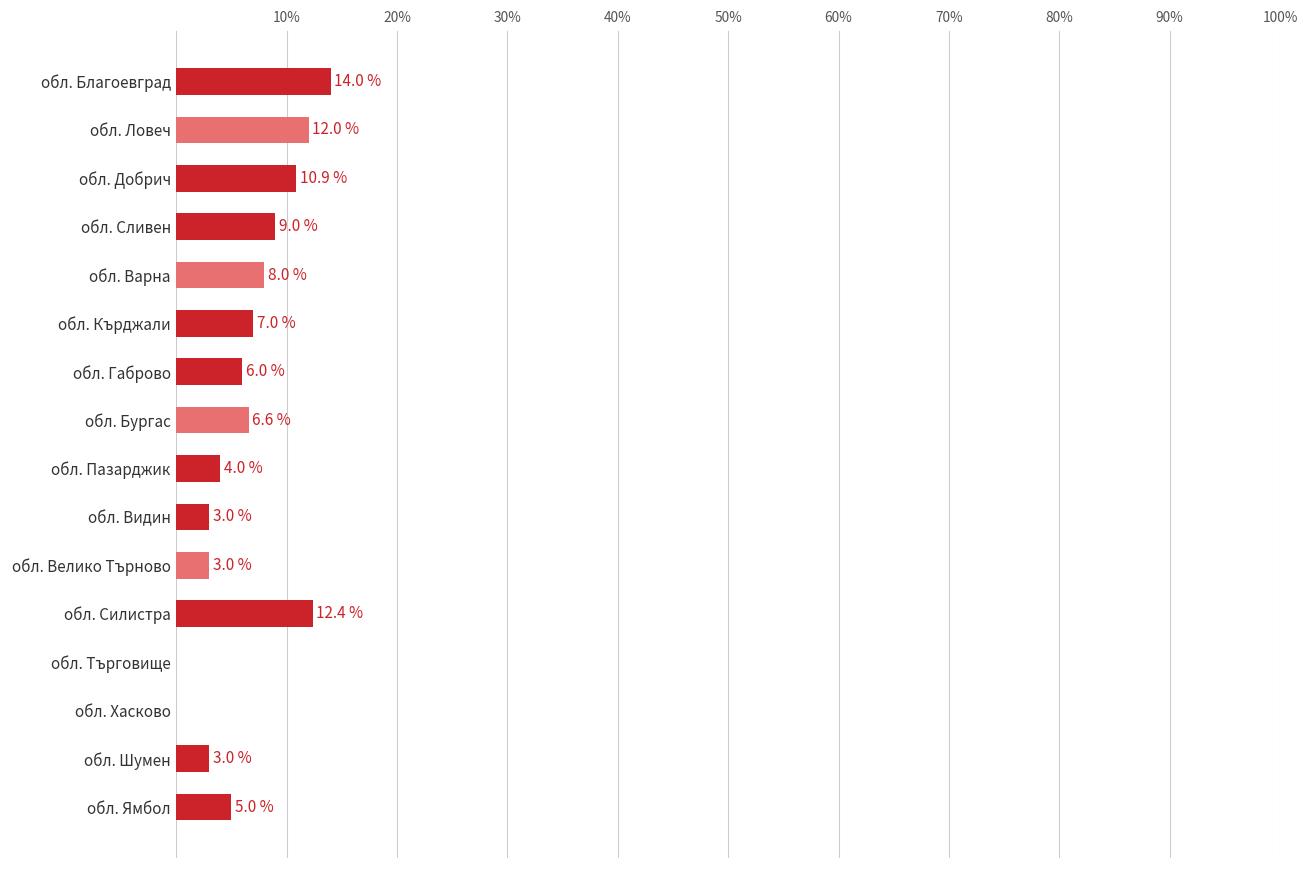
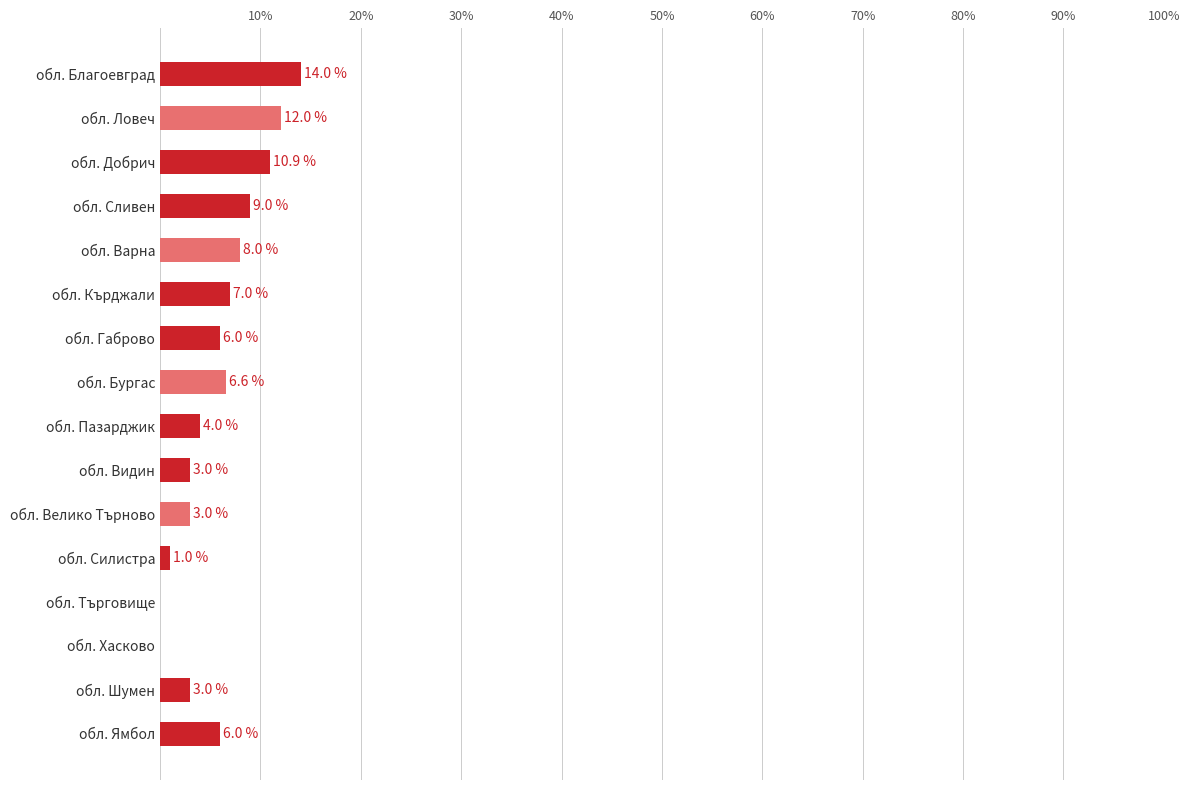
  {
    "обл. Благоевград": "14.0 %",
    "обл. Ловеч": "12.0 %",
    "обл. Добрич": "10.9 %",
    "обл. Сливен": "9.0 %",
    "обл. Варна": "8.0 %",
    "обл. Кърджали": "7.0 %",
    "обл. Габрово": "6.0 %",
    "обл. Бургас": "6.6 %",
    "обл. Пазарджик": "4.0 %",
    "обл. Видин": "3.0 %",
    "обл. Велико Търново": "3.0 %",
-   "обл. Силистра": "12.4 %",
+   "обл. Силистра": "1.0 %",
    "обл. Шумен": "3.0 %",
-   "обл. Ямбол": "5.0 %"
+   "обл. Ямбол": "6.0 %"
  }
